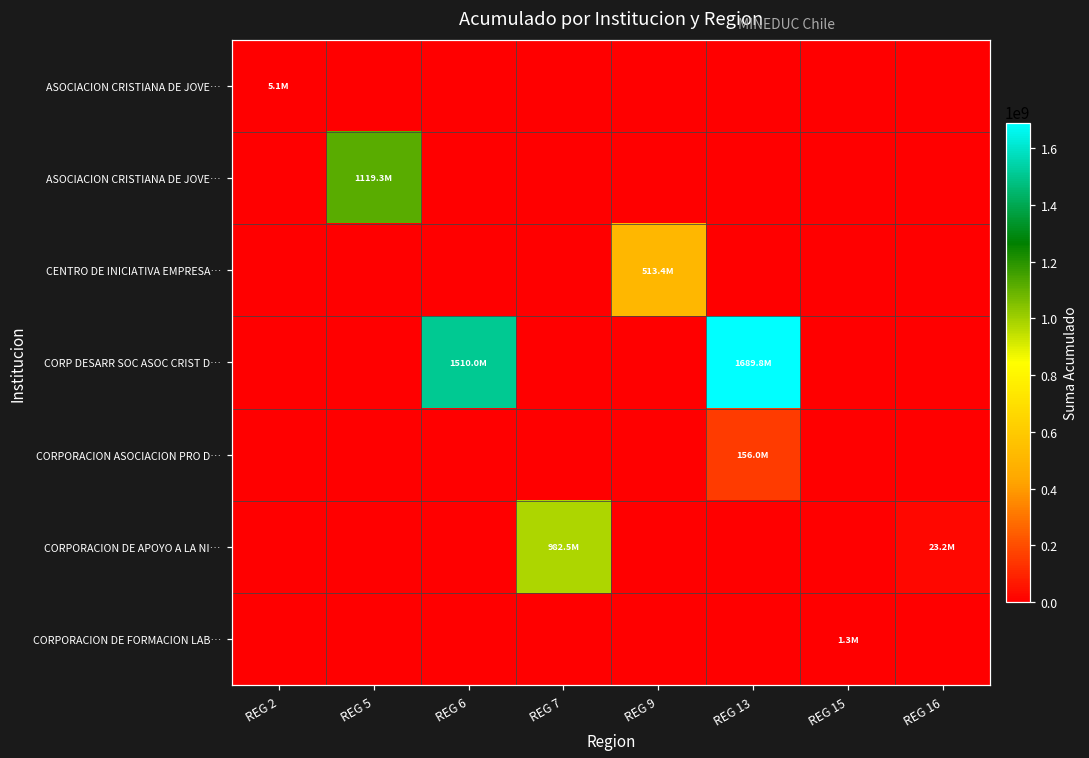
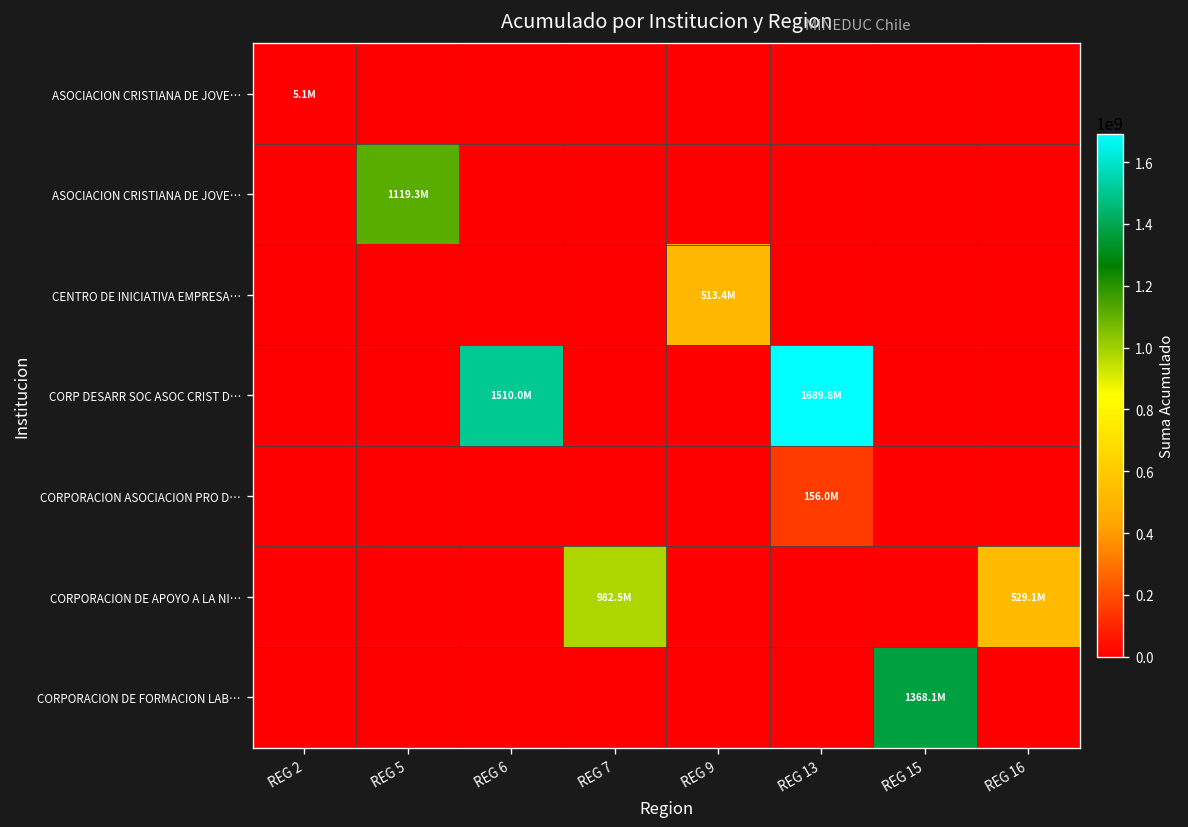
  {
    "CENTRO DE INICIATIVA EMPRESA…": {
      "REG 9": "513.4M"
    },
    "CORP DESARR SOC ASOC CRIST D…": {
      "REG 6": "1510.0M",
      "REG 13": "1689.8M"
    },
    "CORPORACION ASOCIACION PRO D…": {
      "REG 13": "156.0M"
    },
    "CORPORACION DE APOYO A LA NI…": {
      "REG 7": "982.5M",
-     "REG 16": "23.2M"
+     "REG 16": "529.1M"
    },
    "CORPORACION DE FORMACION LAB…": {
-     "REG 15": "1.3M"
+     "REG 15": "1368.1M"
    }
  }
